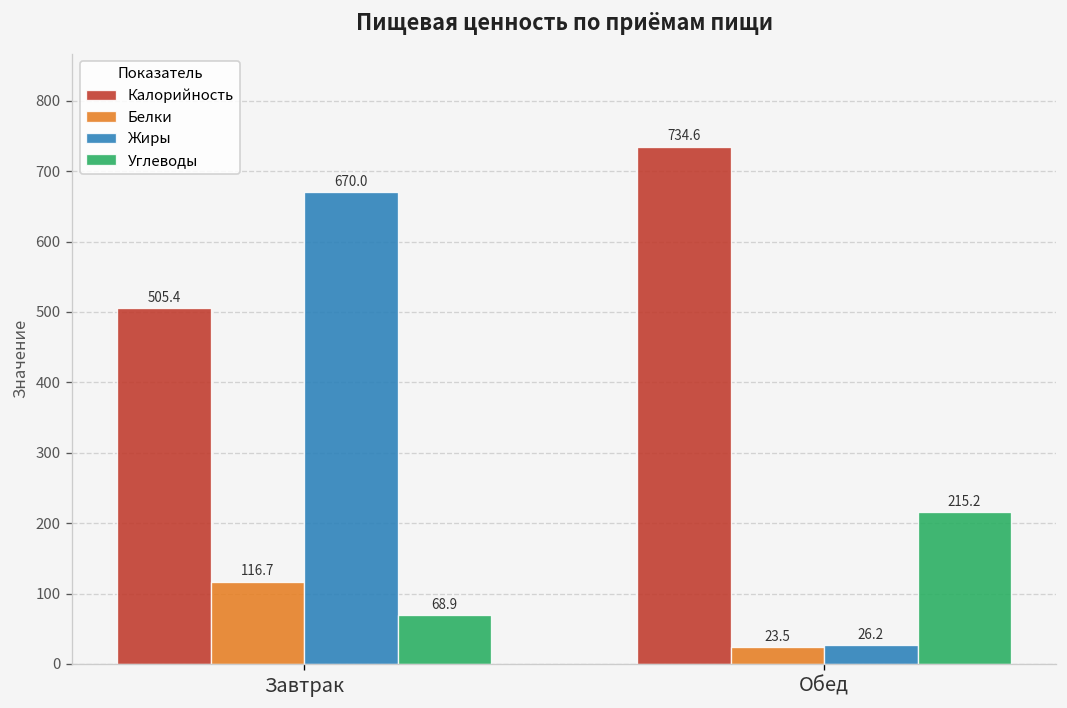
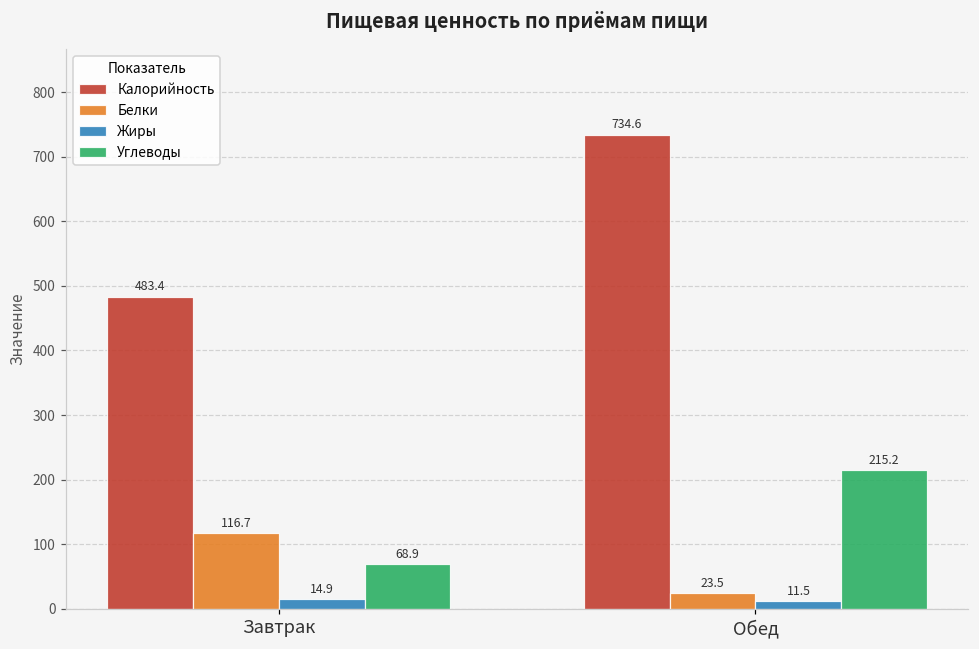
  {
    "Калорийность": {
-     "Завтрак": 505.4,
+     "Завтрак": 483.4,
      "Обед": 734.6
    },
    "Белки": {
      "Завтрак": 116.7,
      "Обед": 23.5
    },
    "Жиры": {
-     "Завтрак": 670.0,
-     "Обед": 26.2
+     "Завтрак": 14.9,
+     "Обед": 11.5
    },
    "Углеводы": {
      "Завтрак": 68.9,
      "Обед": 215.2
    }
  }
